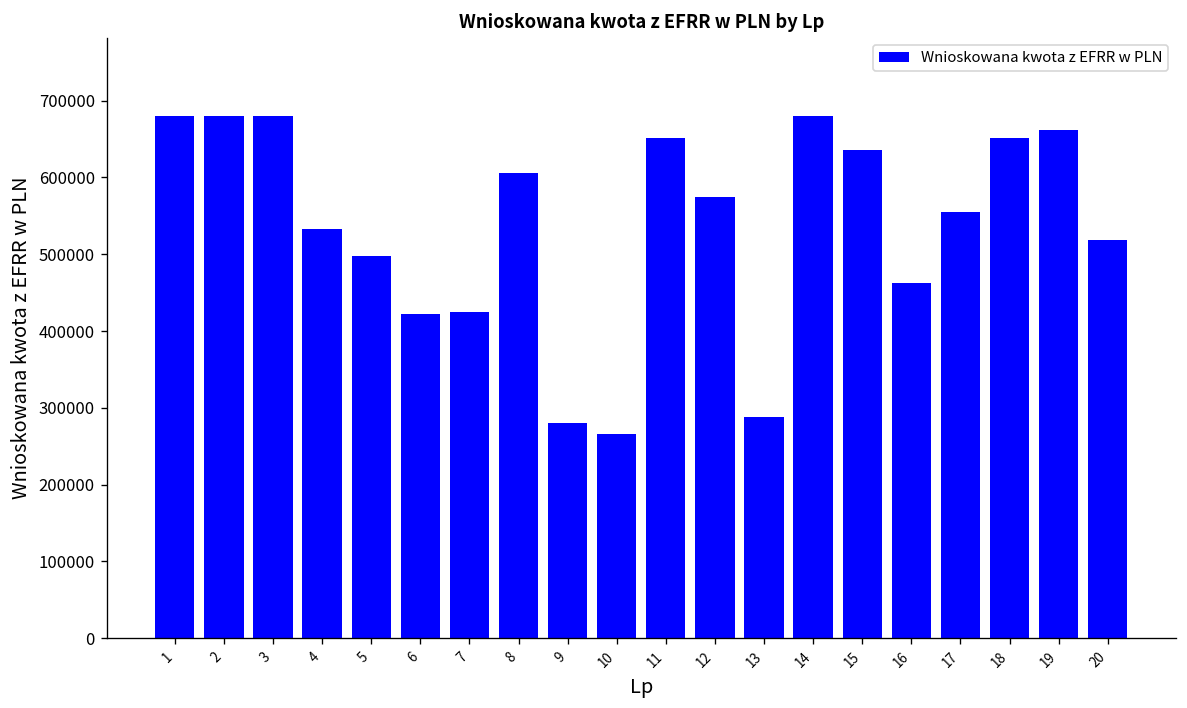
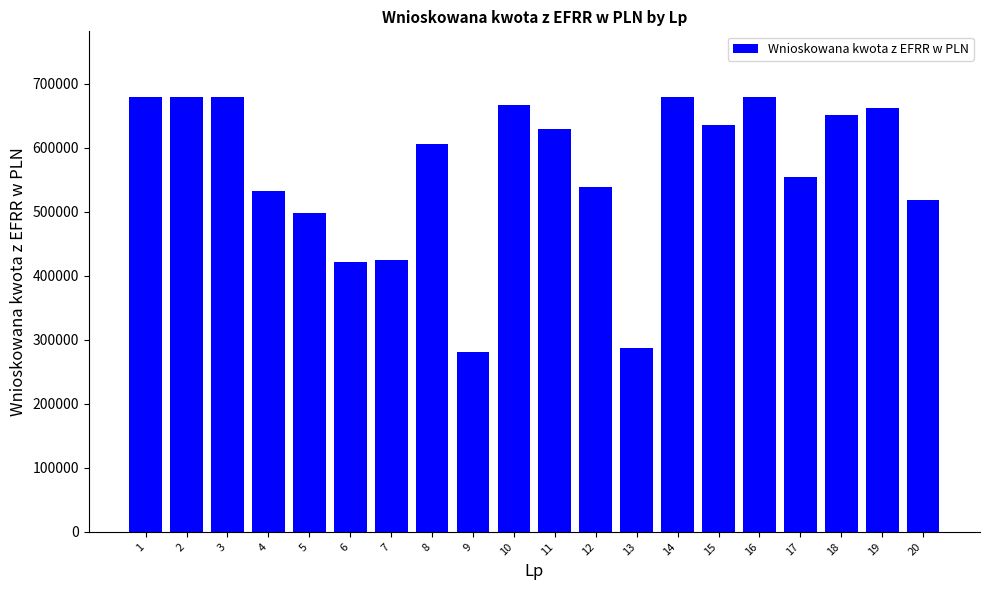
  {
    "1": 680000,
    "2": 680000,
    "3": 680000,
    "4": 530000,
    "5": 500000,
    "6": 420000,
    "7": 430000,
    "8": 610000,
    "9": 280000,
-   "10": 270000,
-   "11": 650000,
-   "12": 570000,
+   "10": 670000,
+   "11": 630000,
+   "12": 540000,
    "13": 290000,
    "14": 680000,
    "15": 640000,
-   "16": 460000,
+   "16": 680000,
    "17": 550000,
    "18": 650000,
    "19": 660000,
    "20": 520000
  }
